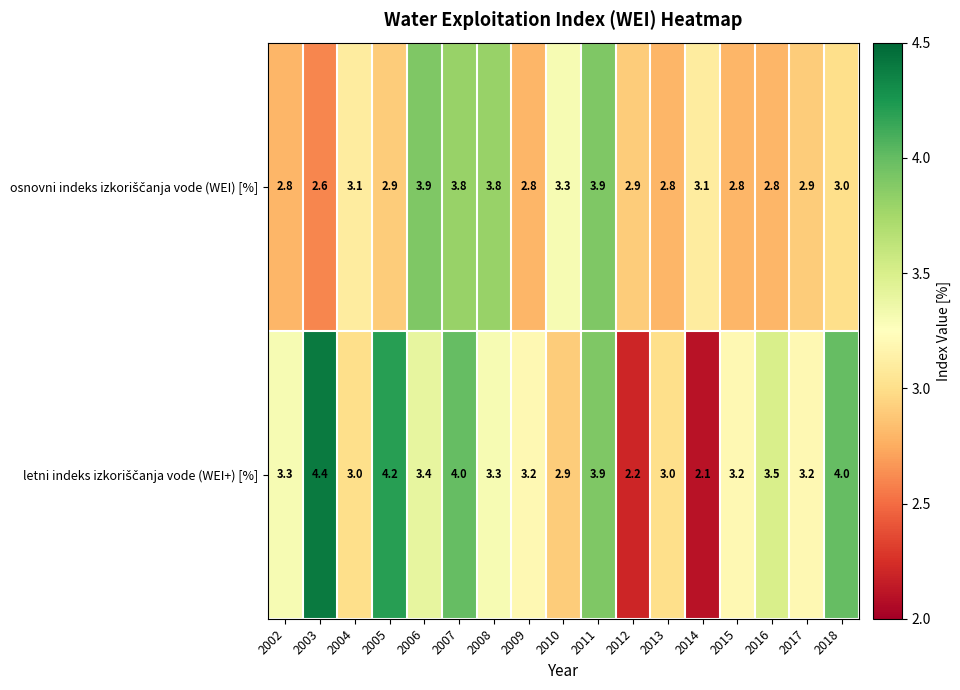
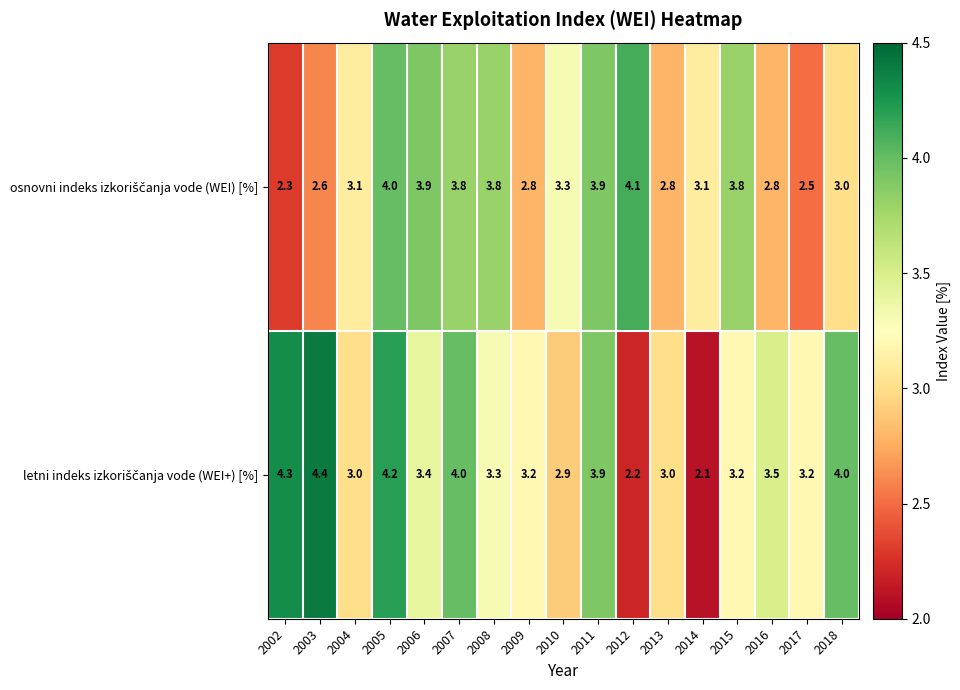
  {
    "osnovni indeks izkoriščanja vode (WEI) [%]": {
-     "2002": 2.8,
+     "2002": 2.3,
      "2003": 2.6,
      "2004": 3.1,
-     "2005": 2.9,
+     "2005": 4.0,
      "2006": 3.9,
      "2007": 3.8,
      "2008": 3.8,
      "2009": 2.8,
      "2010": 3.3,
      "2011": 3.9,
-     "2012": 2.9,
+     "2012": 4.1,
      "2013": 2.8,
      "2014": 3.1,
-     "2015": 2.8,
+     "2015": 3.8,
      "2016": 2.8,
-     "2017": 2.9,
+     "2017": 2.5,
      "2018": 3.0
    },
    "letni indeks izkoriščanja vode (WEI+) [%]": {
-     "2002": 3.3,
+     "2002": 4.3,
      "2003": 4.4,
      "2004": 3.0,
      "2005": 4.2,
      "2006": 3.4,
      "2007": 4.0,
      "2008": 3.3,
      "2009": 3.2,
      "2010": 2.9,
      "2011": 3.9,
      "2012": 2.2,
      "2013": 3.0,
      "2014": 2.1,
      "2015": 3.2,
      "2016": 3.5,
      "2017": 3.2,
      "2018": 4.0
    }
  }
